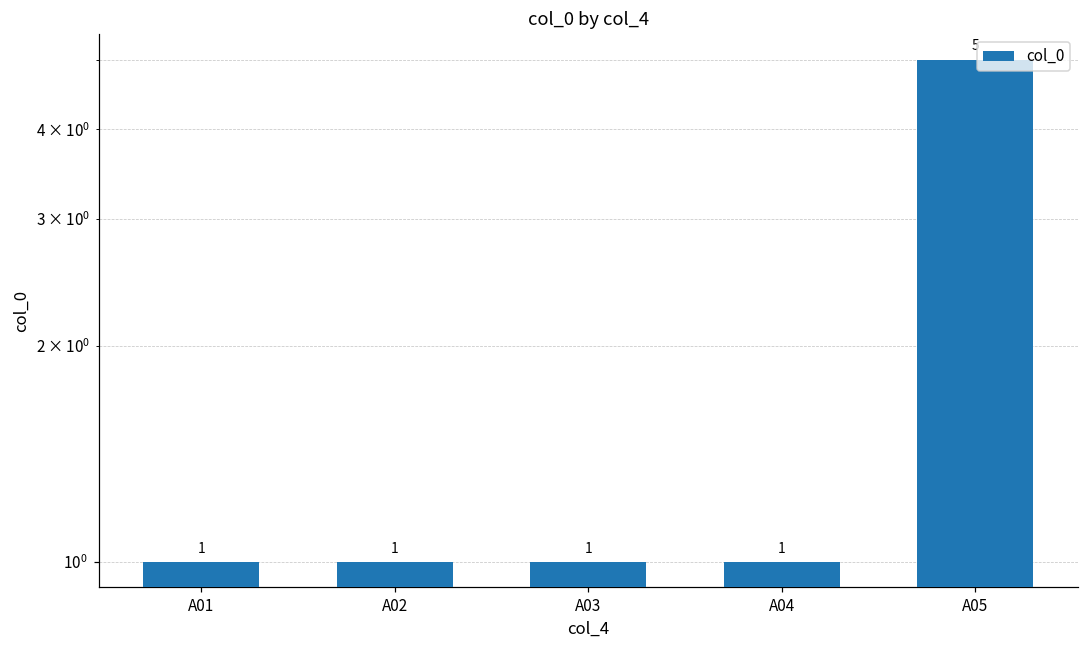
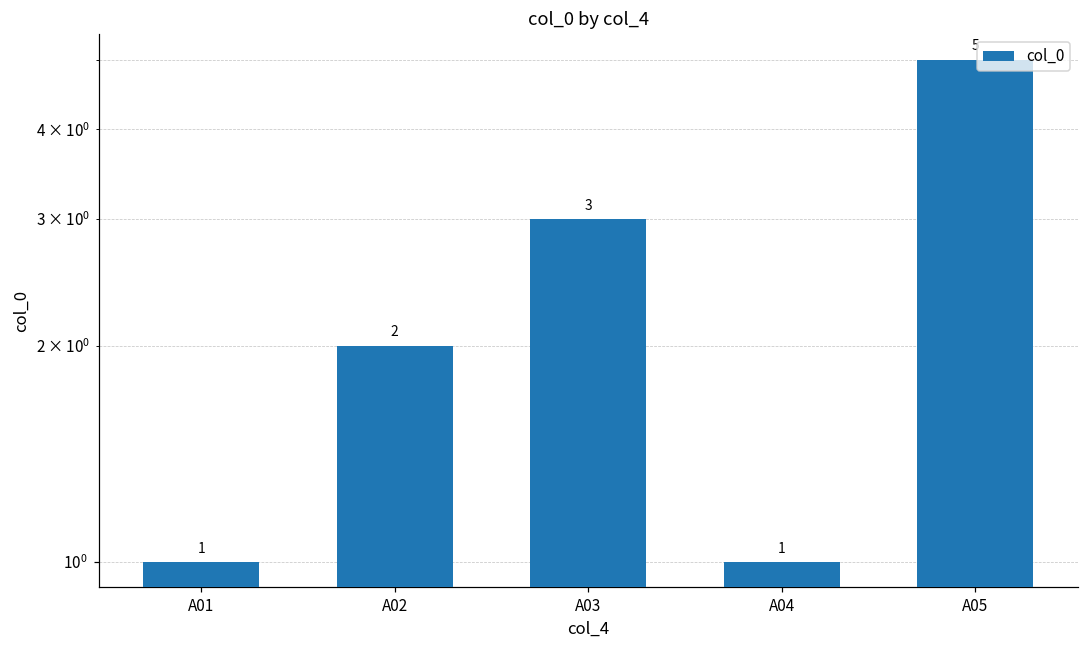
  {
    "A01": 1,
-   "A02": 1,
-   "A03": 1,
+   "A02": 2,
+   "A03": 3,
    "A04": 1
  }
